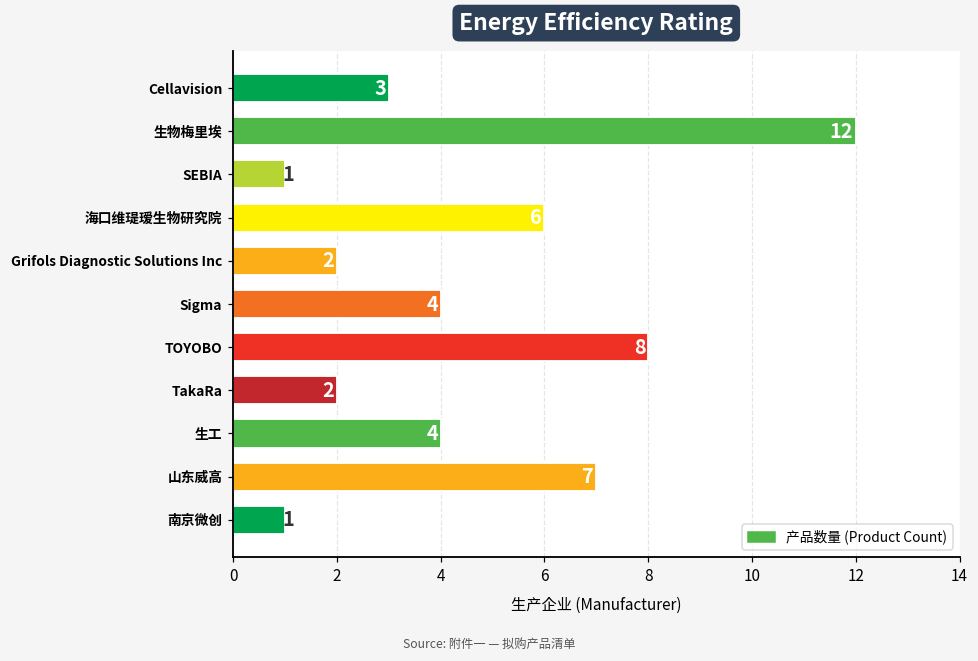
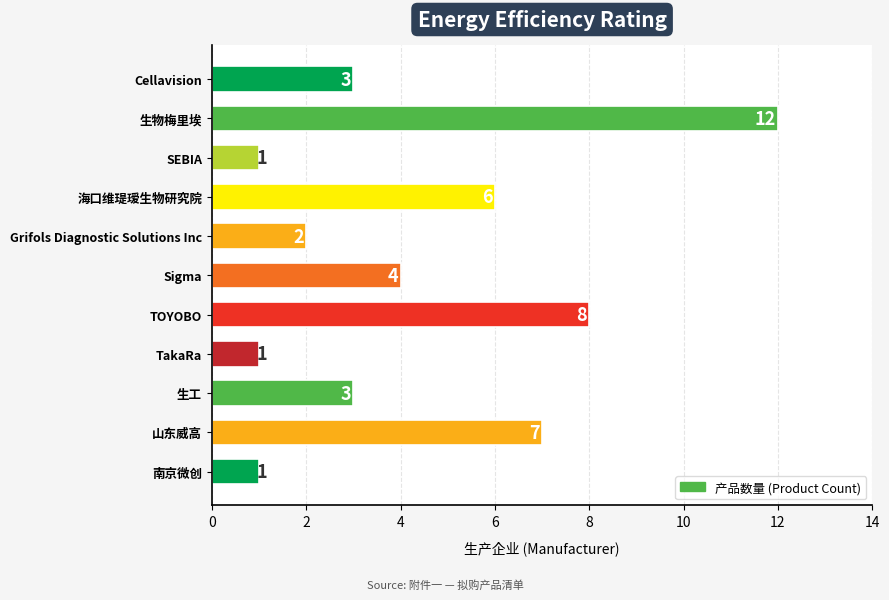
  {
    "Cellavision": 3,
    "生物梅里埃": 12,
    "SEBIA": 1,
    "海口维瑅瑷生物研究院": 6,
    "Grifols Diagnostic Solutions Inc": 2,
    "Sigma": 4,
    "TOYOBO": 8,
-   "TakaRa": 2,
-   "生工": 4,
+   "TakaRa": 1,
+   "生工": 3,
    "山东威高": 7,
    "南京微创": 1
  }
